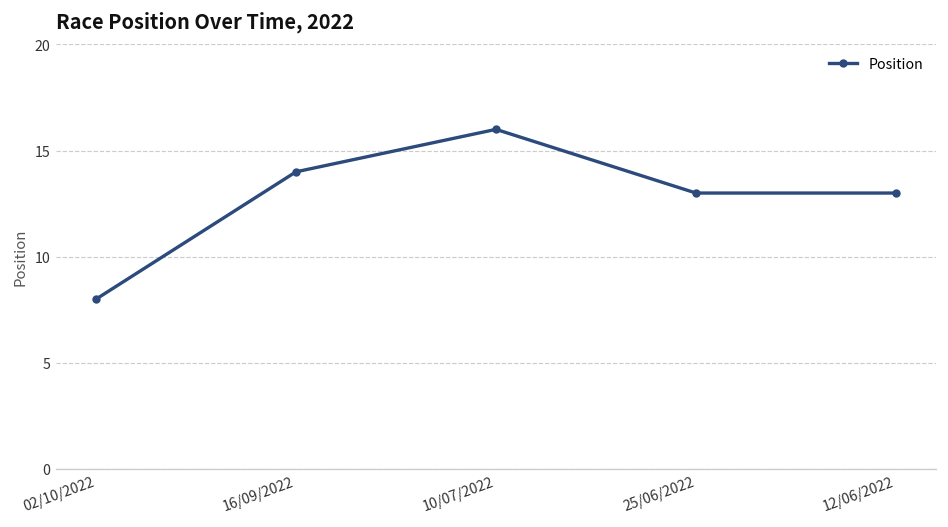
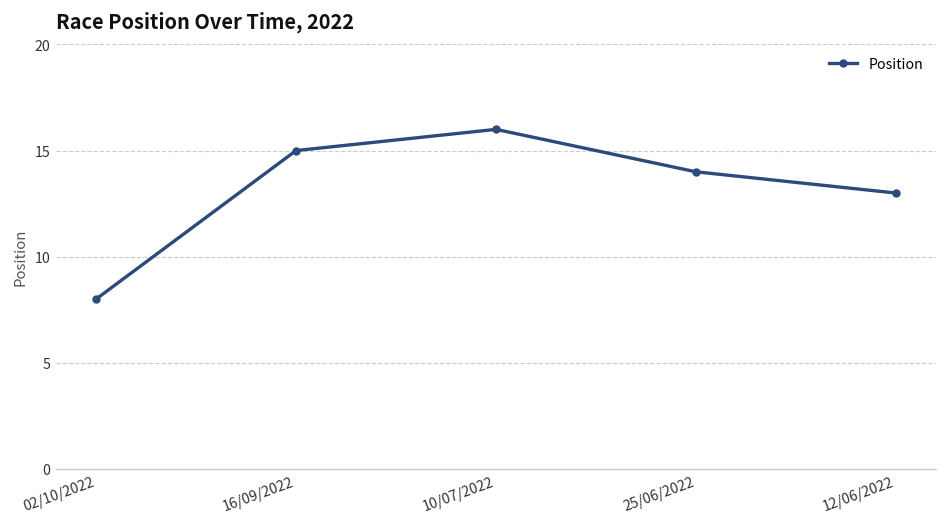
  {
    "02/10/2022": 8,
-   "16/09/2022": 14,
+   "16/09/2022": 15,
    "10/07/2022": 16,
-   "25/06/2022": 13,
+   "25/06/2022": 14,
    "12/06/2022": 13
  }
